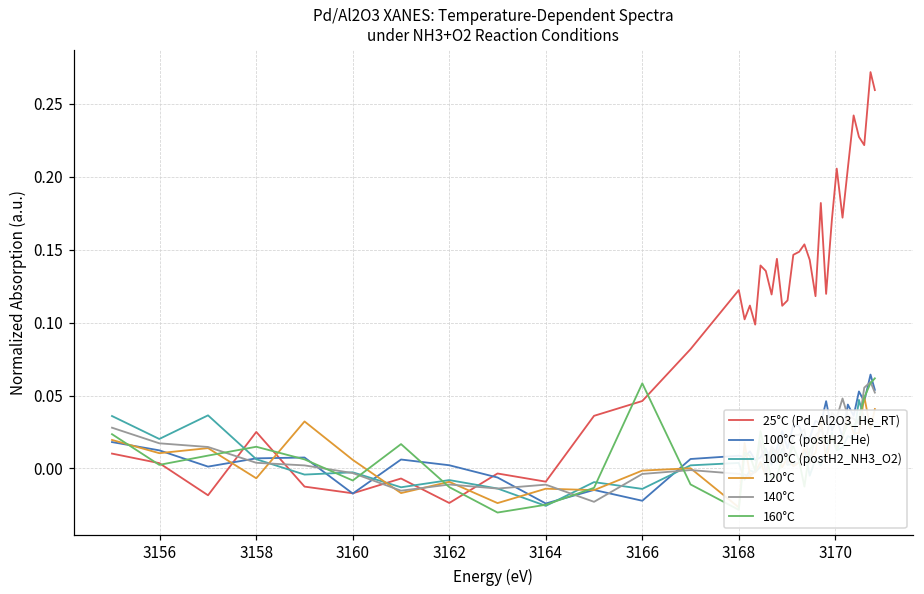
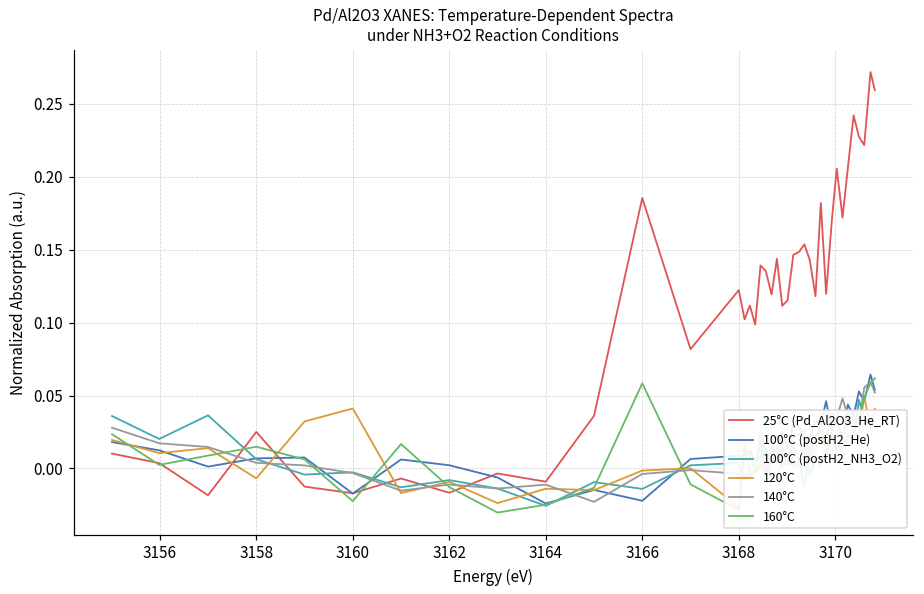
  {
    "25°C (Pd_Al2O3_He_RT)": {
      "3158": 0.025,
-     "3162": -0.024,
+     "3162": -0.017,
      "3164": -0.009,
-     "3166": 0.046,
+     "3166": 0.185,
      "3168": 0.122
    },
    "120°C": {
      "3158": -0.007,
-     "3160": 0.006,
+     "3160": 0.041,
      "3164": -0.014,
      "3166": -0.001
    },
    "140°C": {
      "3158": 0.004,
      "3164": -0.011,
      "3166": -0.004
    },
    "160°C": {
      "3158": 0.015,
-     "3160": -0.008,
+     "3160": -0.022,
      "3166": 0.058
    }
  }
